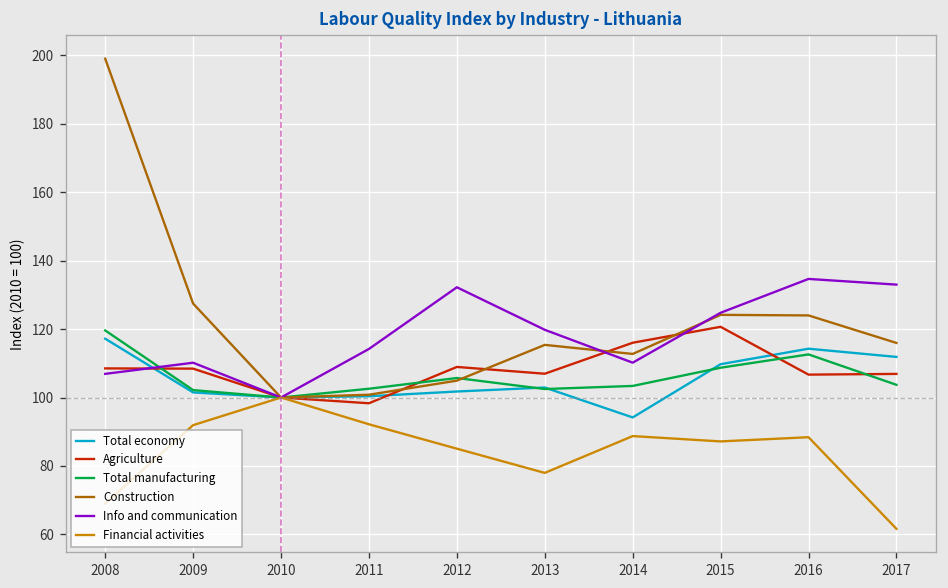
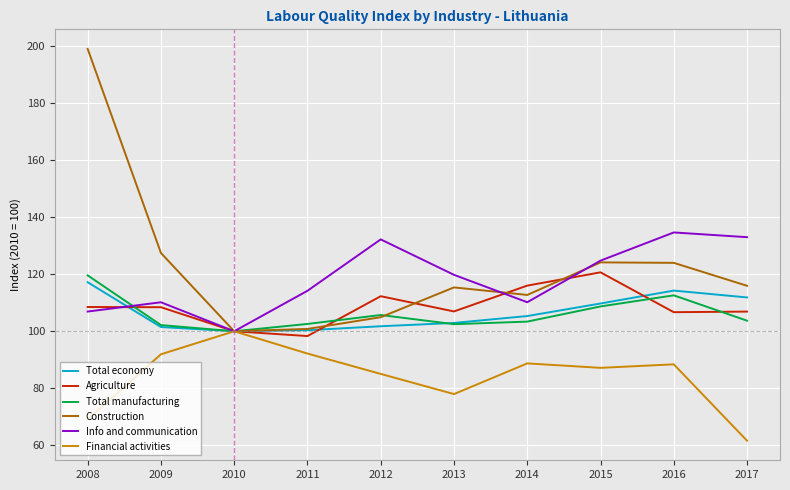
  {
    "Total economy": {
      "2008": 117,
      "2012": 102,
-     "2014": 94,
+     "2014": 105,
      "2015": 110,
      "2016": 114,
      "2017": 112
    },
    "Agriculture": {
      "2008": 109,
      "2009": 108,
      "2011": 98,
-     "2012": 109,
+     "2012": 112,
      "2013": 107,
      "2014": 116,
      "2015": 121,
      "2016": 107,
      "2017": 107
    },
    "Total manufacturing": {
      "2008": 120,
      "2011": 103,
      "2014": 103,
      "2015": 109,
      "2016": 113,
      "2017": 104
    },
    "Info and communication": {
      "2008": 107,
      "2009": 110,
      "2011": 114,
      "2012": 132,
      "2013": 120,
      "2014": 110,
      "2016": 135,
      "2017": 133
    }
  }
